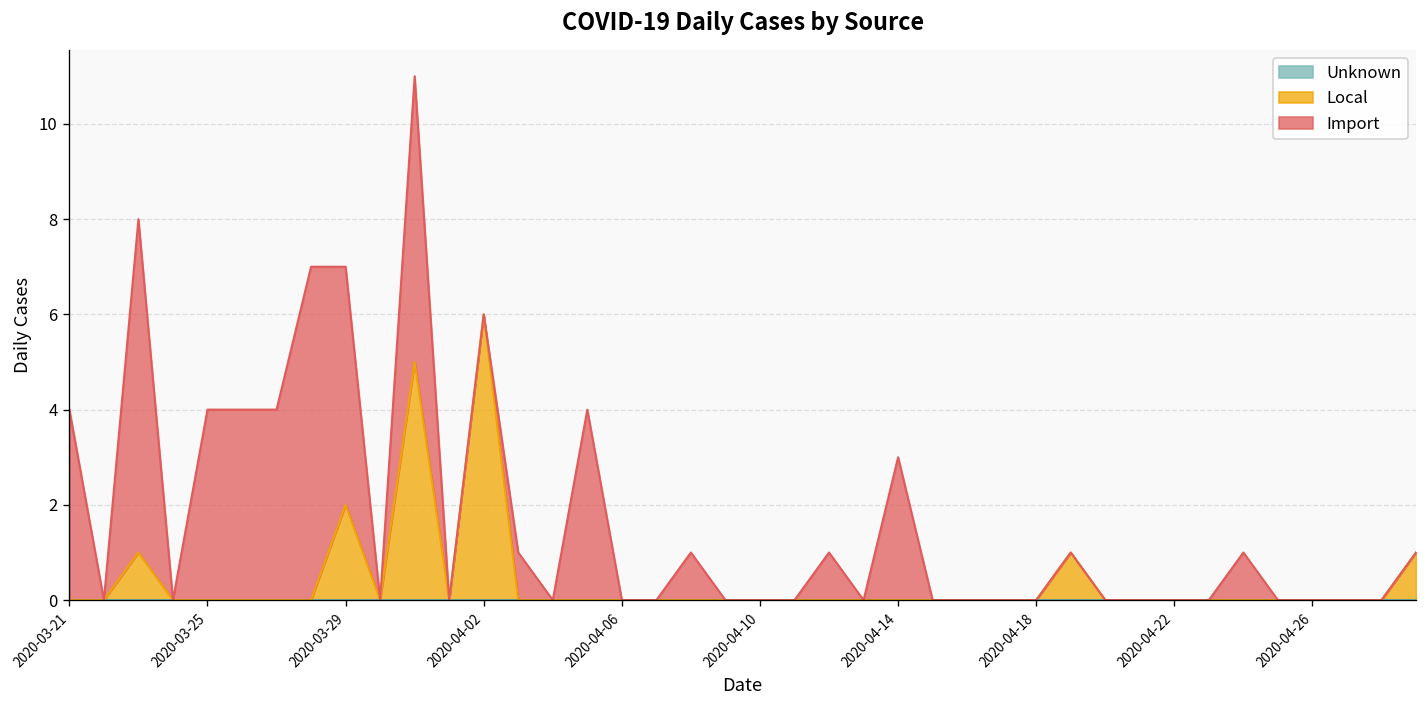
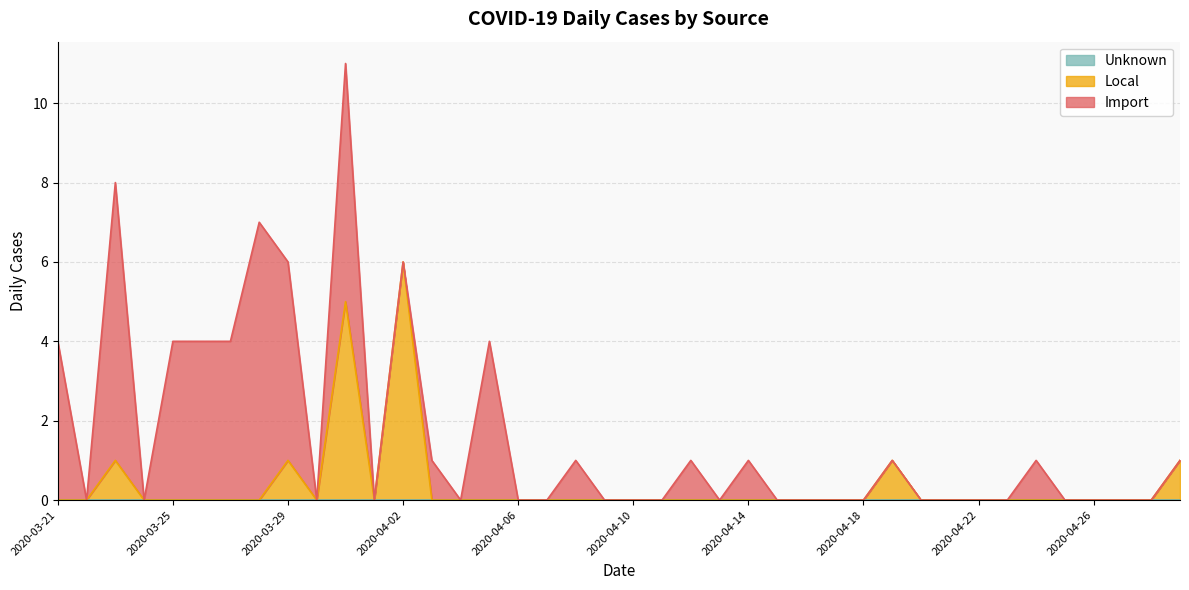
  {
    "Unknown": {
      "2020-03-29": 0,
      "2020-04-02": 0
    },
    "Local": {
-     "2020-03-29": 2
+     "2020-03-29": 1
    },
    "Import": {
      "2020-03-21": 4,
      "2020-03-25": 4,
      "2020-03-29": 5,
-     "2020-04-14": 3
+     "2020-04-14": 1
    }
  }
